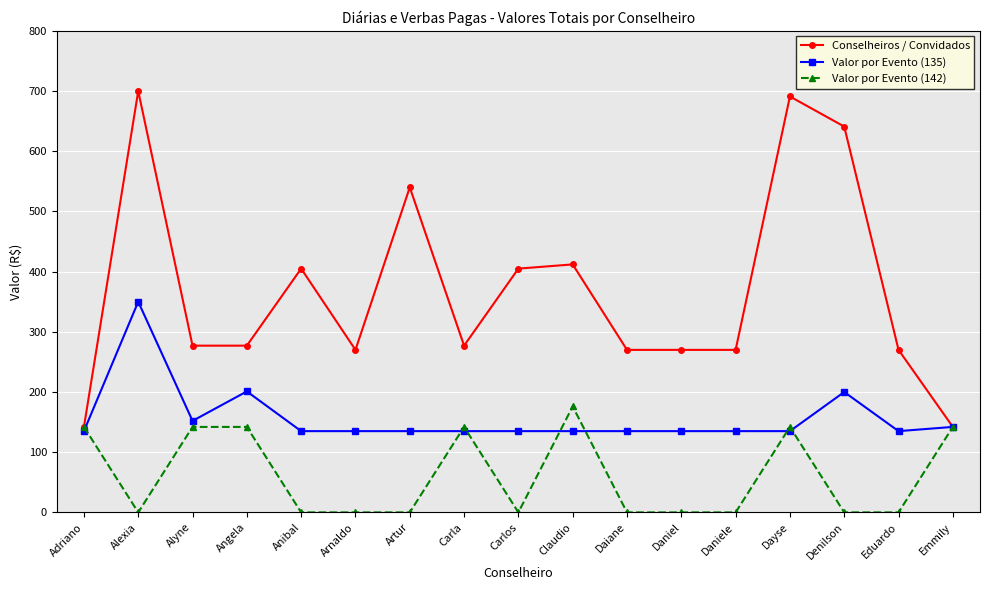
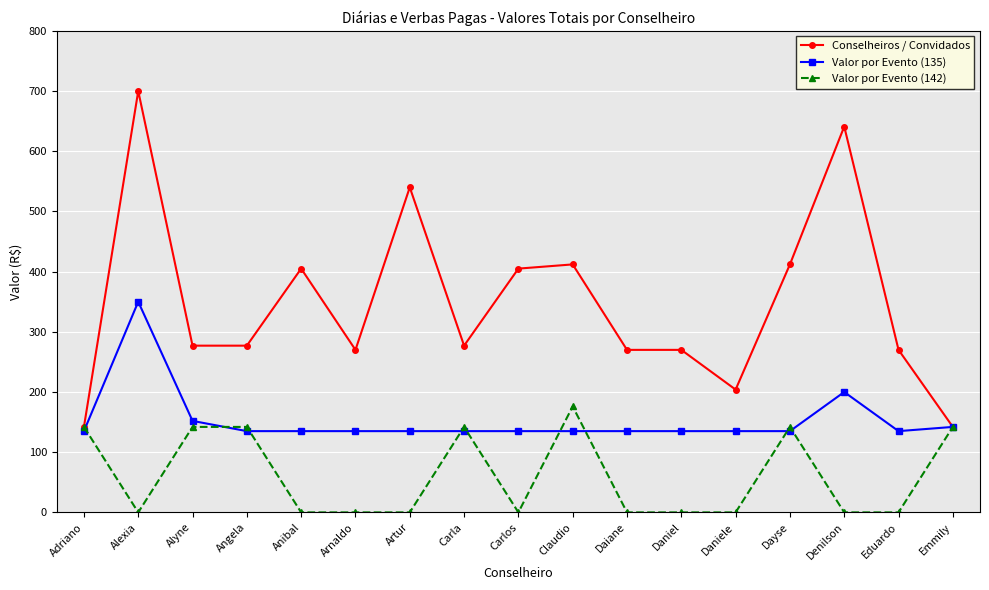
  {
    "Conselheiros / Convidados": {
      "Alexia": 700,
      "Alyne": 280,
      "Angela": 280,
      "Anibal": 410,
      "Arnaldo": 270,
      "Artur": 540,
      "Carla": 280,
      "Carlos": 410,
      "Claudio": 410,
      "Daiane": 270,
      "Daniel": 270,
-     "Daniele": 270,
-     "Dayse": 690,
+     "Daniele": 200,
+     "Dayse": 410,
      "Denilson": 640,
      "Eduardo": 270
    },
    "Valor por Evento (135)": {
      "Adriano": 140,
      "Alexia": 350,
      "Alyne": 150,
-     "Angela": 200,
+     "Angela": 140,
      "Anibal": 140,
      "Arnaldo": 140,
      "Artur": 140,
      "Carla": 140,
      "Carlos": 140,
      "Claudio": 140,
      "Daiane": 140,
      "Daniel": 140,
      "Daniele": 140,
      "Dayse": 140,
      "Denilson": 200,
      "Eduardo": 140
    },
    "Valor por Evento (142)": {
      "Alexia": 0,
      "Alyne": 140,
      "Angela": 140,
      "Anibal": 0,
      "Arnaldo": 0,
      "Artur": 0,
      "Carla": 140,
      "Carlos": 0,
      "Claudio": 180,
      "Daiane": 0,
      "Daniel": 0,
      "Daniele": 0,
      "Dayse": 140,
      "Denilson": 0,
      "Eduardo": 0
    }
  }
